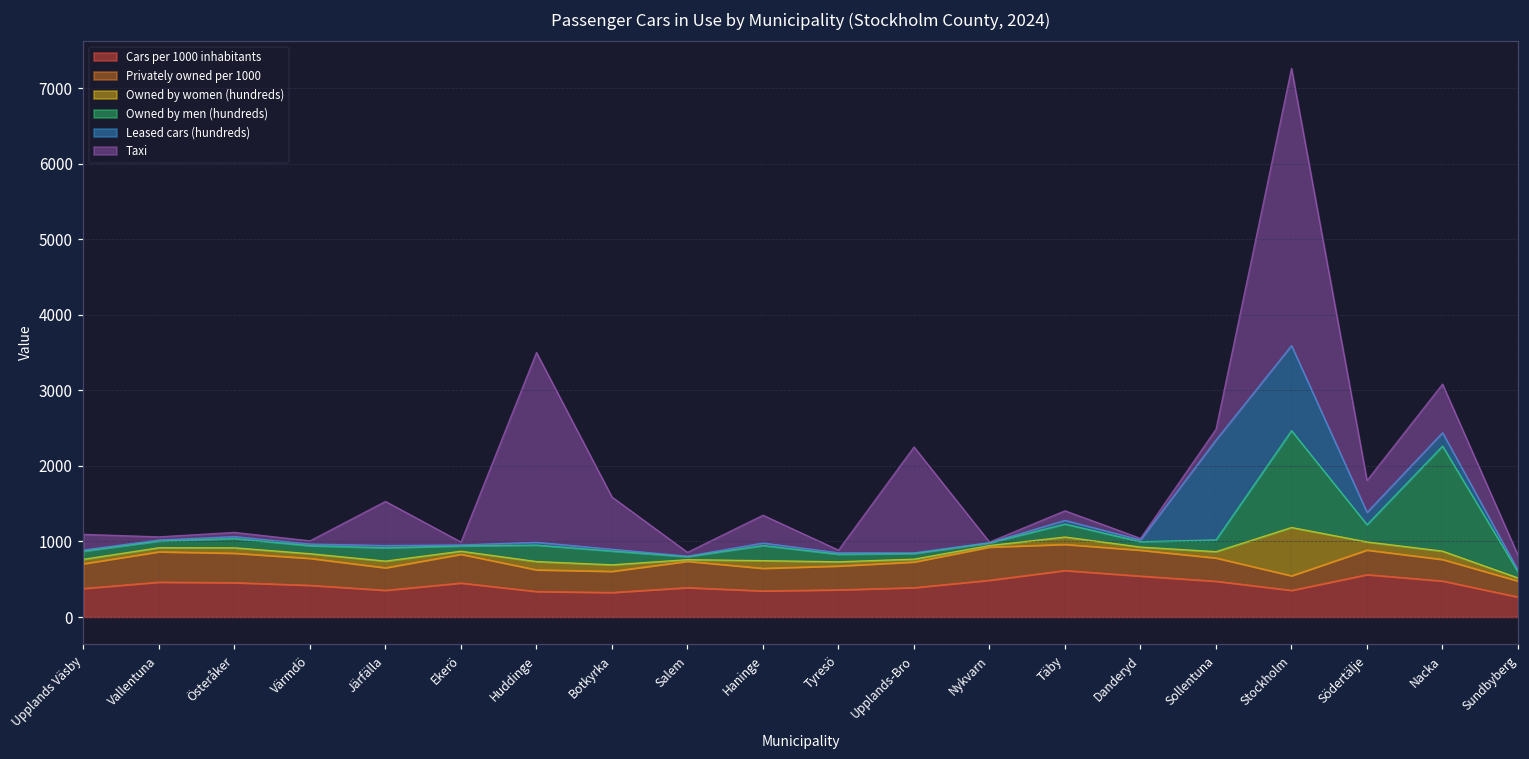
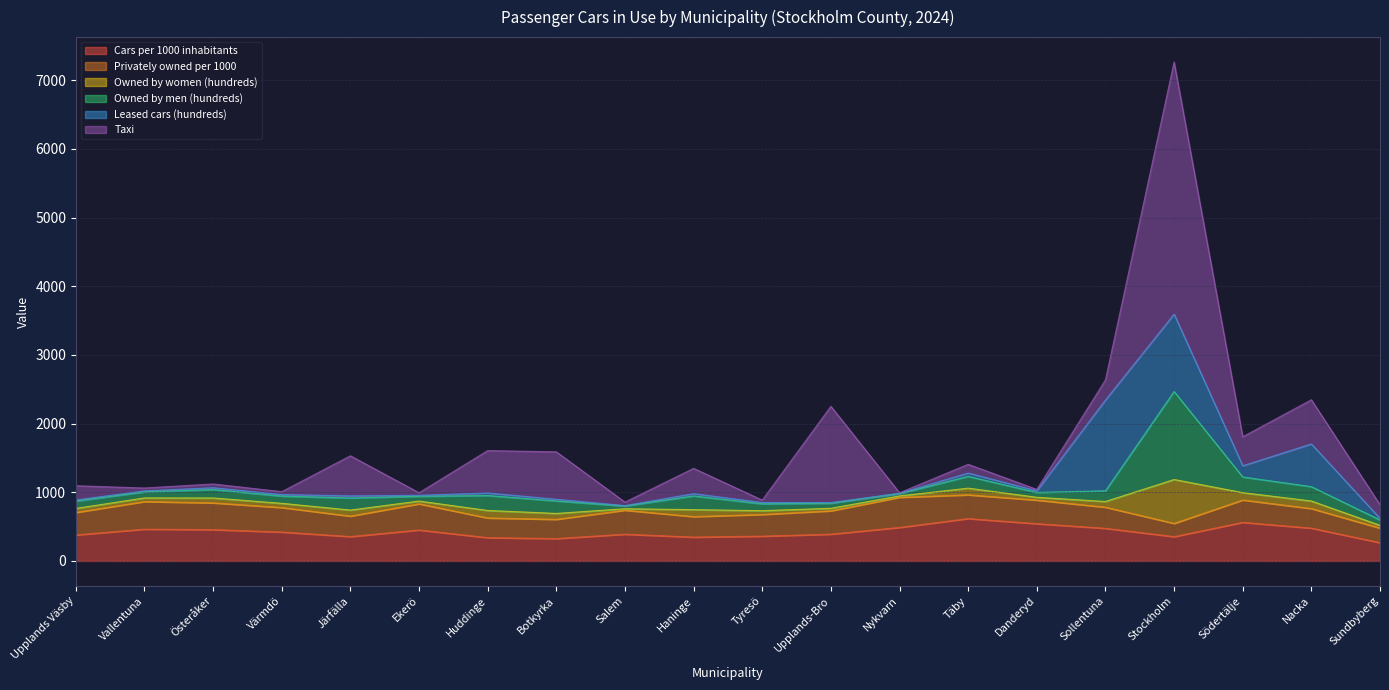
  {
    "Owned by men (hundreds)": {
      "Täby": 200,
      "Sollentuna": 200,
      "Stockholm": 1300,
      "Södertälje": 200,
-     "Nacka": 1400
+     "Nacka": 200
    },
    "Leased cars (hundreds)": {
      "Täby": 0,
      "Sollentuna": 1300,
      "Stockholm": 1100,
      "Södertälje": 200,
-     "Nacka": 200
+     "Nacka": 600
    },
    "Taxi": {
      "Upplands Väsby": 200,
      "Vallentuna": 0,
      "Österåker": 100,
      "Värmdö": 0,
      "Järfälla": 600,
      "Ekerö": 0,
-     "Huddinge": 2500,
+     "Huddinge": 600,
      "Botkyrka": 700,
      "Salem": 100,
      "Haninge": 400,
      "Upplands-Bro": 1400,
      "Täby": 100,
-     "Sollentuna": 100,
+     "Sollentuna": 300,
      "Stockholm": 3700,
      "Södertälje": 400,
      "Nacka": 600,
      "Sundbyberg": 200
    }
  }
